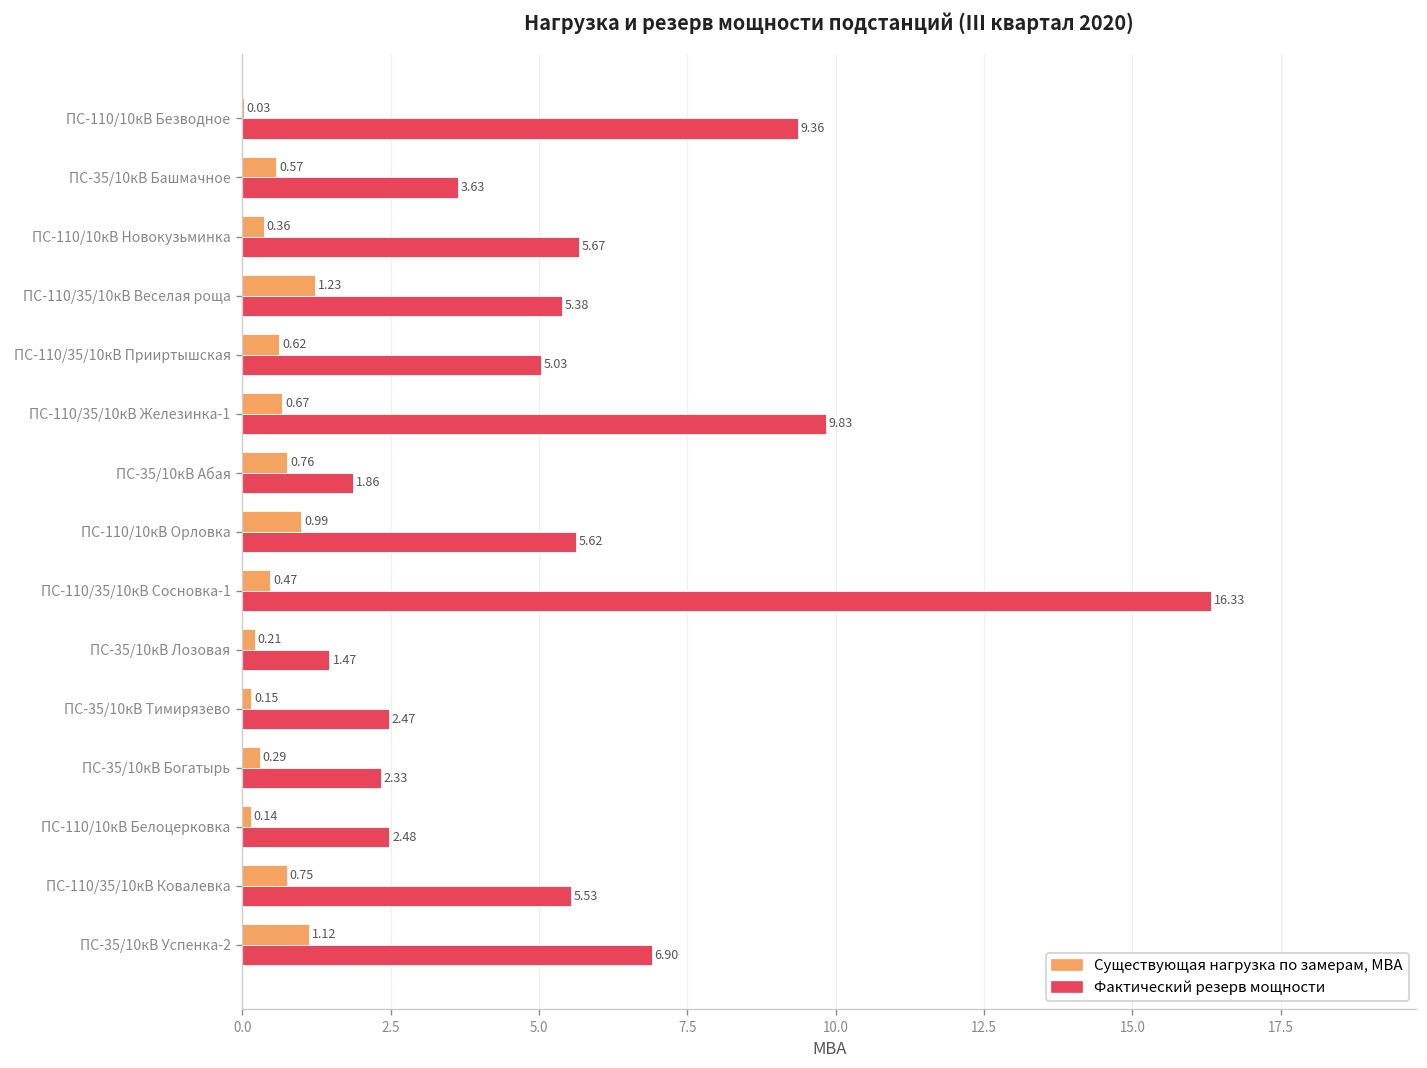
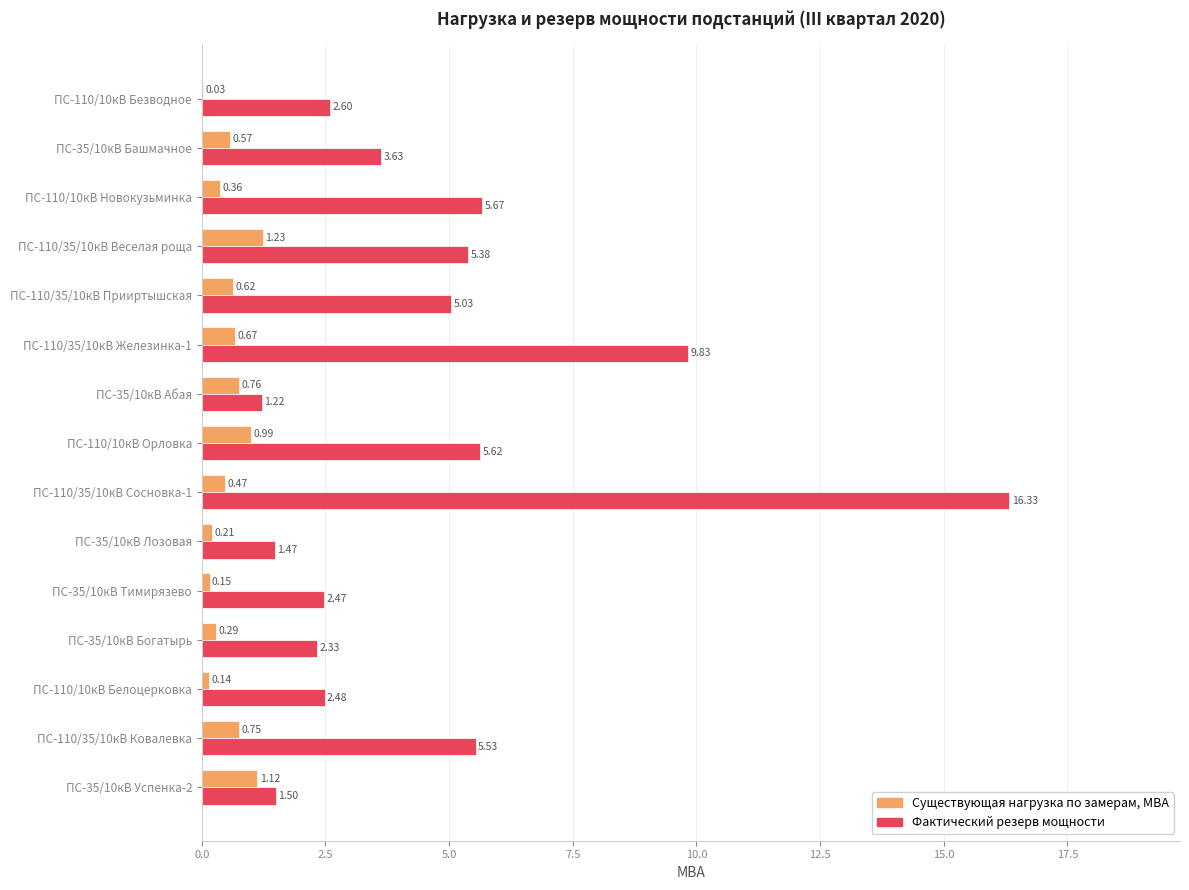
  {
    "Существующая нагрузка по замерам, МВА": {
      "ПС-110/10кВ Безводное": 0.03,
      "ПС-35/10кВ Башмачное": 0.57,
      "ПС-110/10кВ Новокузьминка": 0.36,
      "ПС-110/35/10кВ Веселая роща": 1.23,
      "ПС-110/35/10кВ Прииртышская": 0.62,
      "ПС-110/35/10кВ Железинка-1": 0.67,
      "ПС-35/10кВ Абая": 0.76,
      "ПС-110/10кВ Орловка": 0.99,
      "ПС-110/35/10кВ Сосновка-1": 0.47,
      "ПС-35/10кВ Лозовая": 0.21,
      "ПС-35/10кВ Тимирязево": 0.15,
      "ПС-35/10кВ Богатырь": 0.29,
      "ПС-110/10кВ Белоцерковка": 0.14,
      "ПС-110/35/10кВ Ковалевка": 0.75,
      "ПС-35/10кВ Успенка-2": 1.12
    },
    "Фактический резерв мощности": {
-     "ПС-110/10кВ Безводное": 9.36,
+     "ПС-110/10кВ Безводное": 2.60,
      "ПС-35/10кВ Башмачное": 3.63,
      "ПС-110/10кВ Новокузьминка": 5.67,
      "ПС-110/35/10кВ Веселая роща": 5.38,
      "ПС-110/35/10кВ Прииртышская": 5.03,
      "ПС-110/35/10кВ Железинка-1": 9.83,
-     "ПС-35/10кВ Абая": 1.86,
+     "ПС-35/10кВ Абая": 1.22,
      "ПС-110/10кВ Орловка": 5.62,
      "ПС-110/35/10кВ Сосновка-1": 16.33,
      "ПС-35/10кВ Лозовая": 1.47,
      "ПС-35/10кВ Тимирязево": 2.47,
      "ПС-35/10кВ Богатырь": 2.33,
      "ПС-110/10кВ Белоцерковка": 2.48,
      "ПС-110/35/10кВ Ковалевка": 5.53,
-     "ПС-35/10кВ Успенка-2": 6.90
+     "ПС-35/10кВ Успенка-2": 1.50
    }
  }
